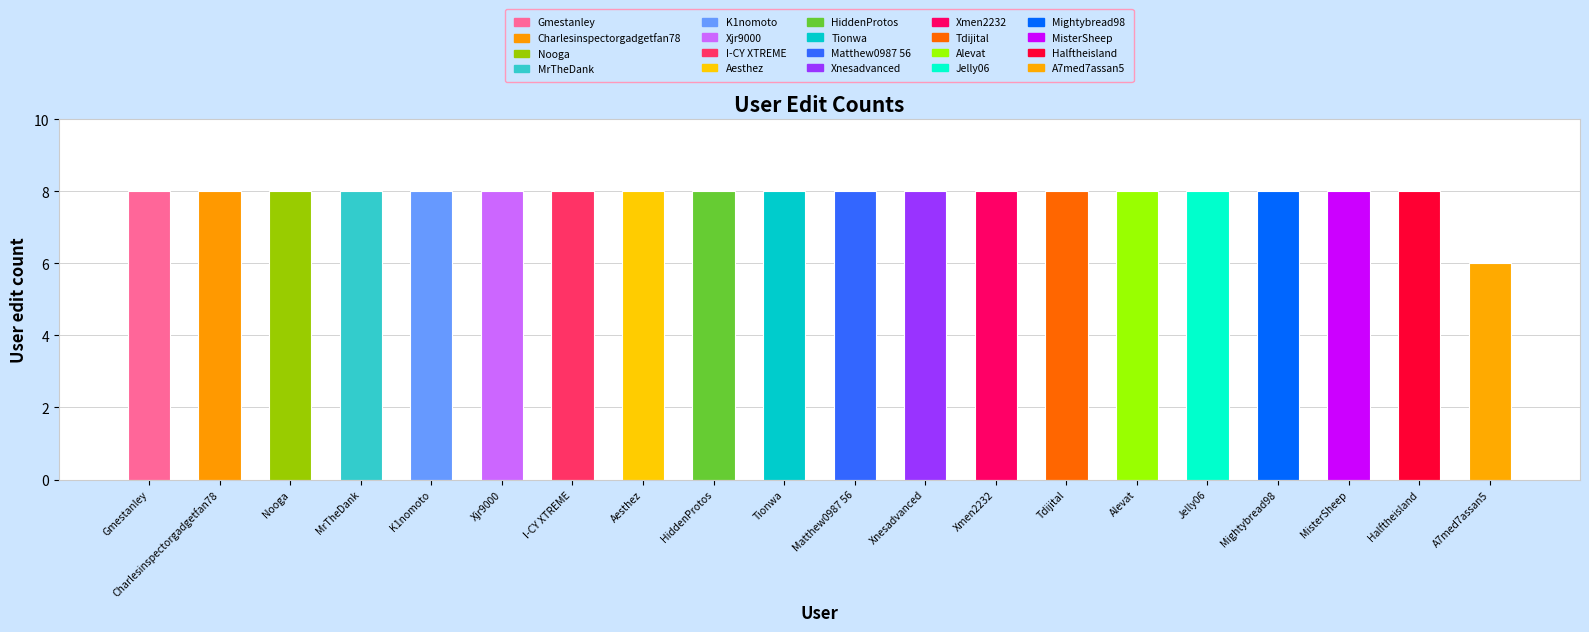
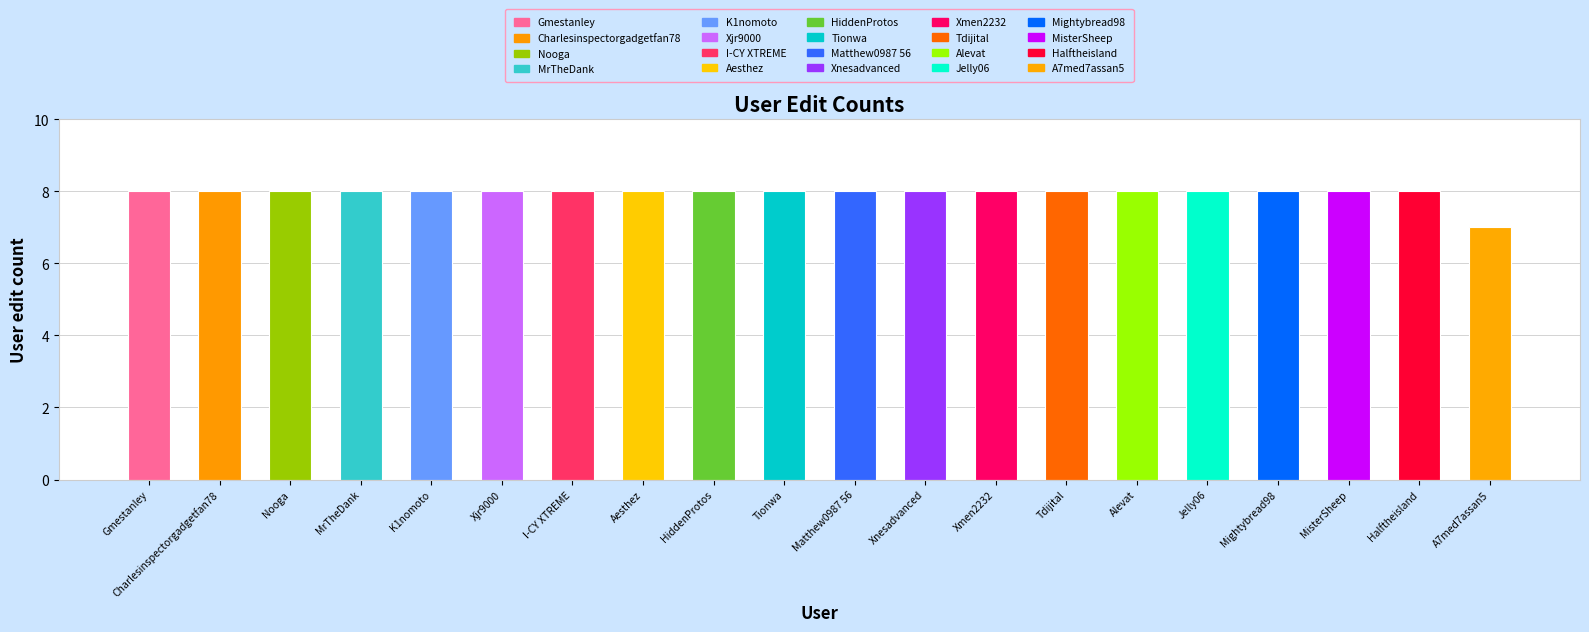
  {
    "Gmestanley": 8,
    "Charlesinspectorgadgetfan78": 8,
    "Nooga": 8,
    "MrTheDank": 8,
    "K1nomoto": 8,
    "Xjr9000": 8,
    "I-CY XTREME": 8,
    "Aesthez": 8,
    "HiddenProtos": 8,
    "Tionwa": 8,
    "Matthew0987 56": 8,
    "Xnesadvanced": 8,
    "Xmen2232": 8,
    "Tdijital": 8,
    "Alevat": 8,
    "Jelly06": 8,
    "Mightybread98": 8,
    "MisterSheep": 8,
    "Halftheisland": 8,
-   "A7med7assan5": 6
+   "A7med7assan5": 7
  }
